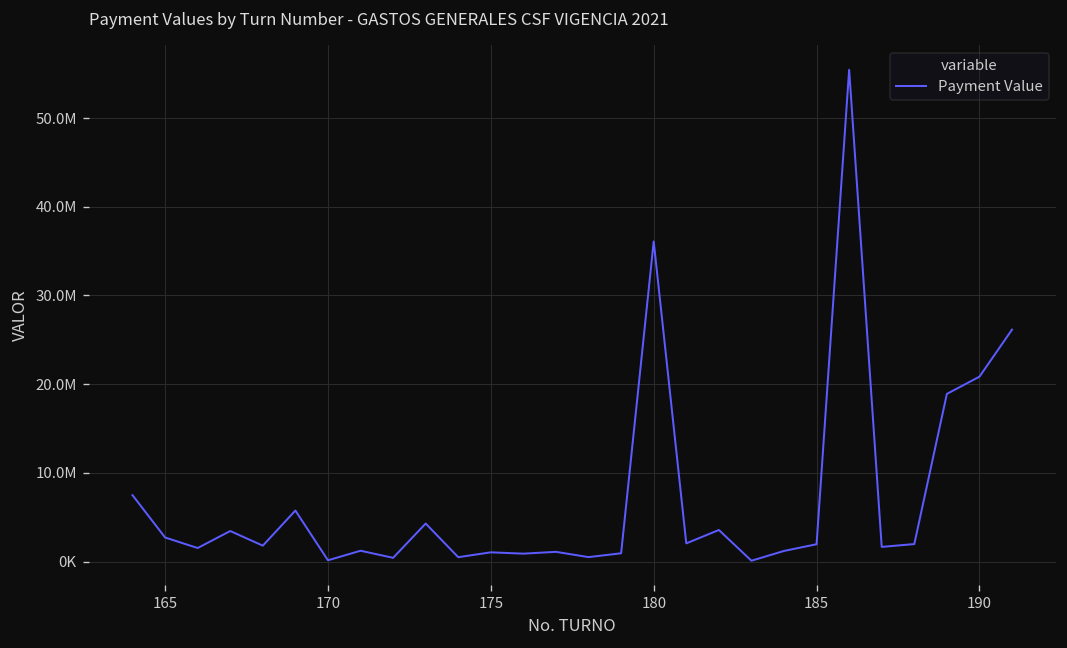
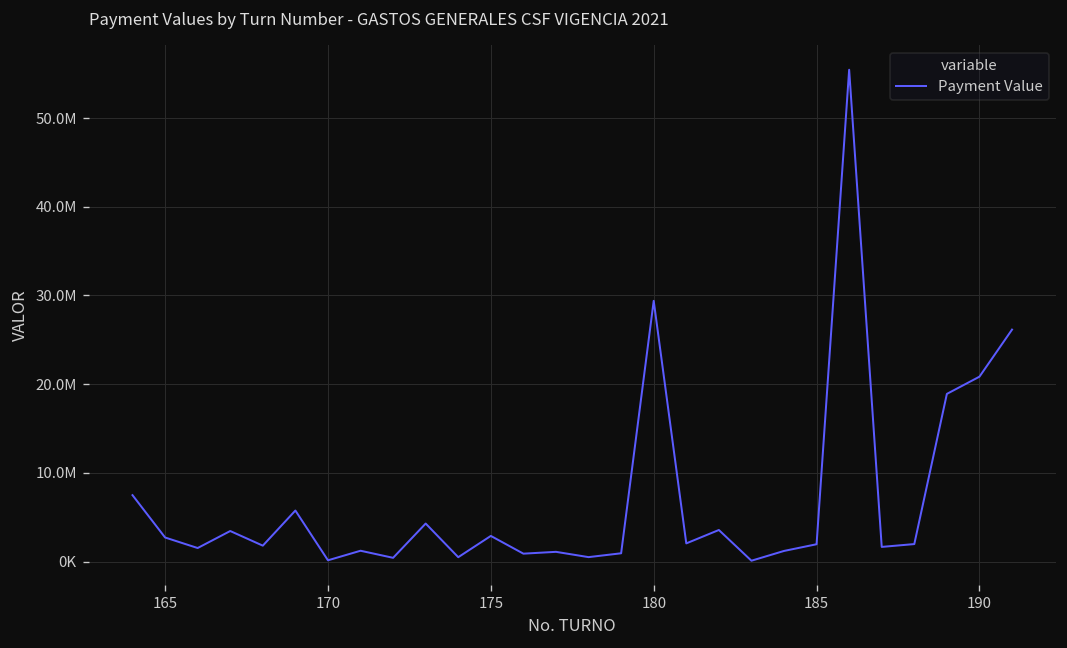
  {
    "165": 3000000,
    "170": 0,
-   "175": 1000000,
-   "180": 36000000,
+   "175": 3000000,
+   "180": 29000000,
    "185": 2000000,
    "190": 21000000
  }
